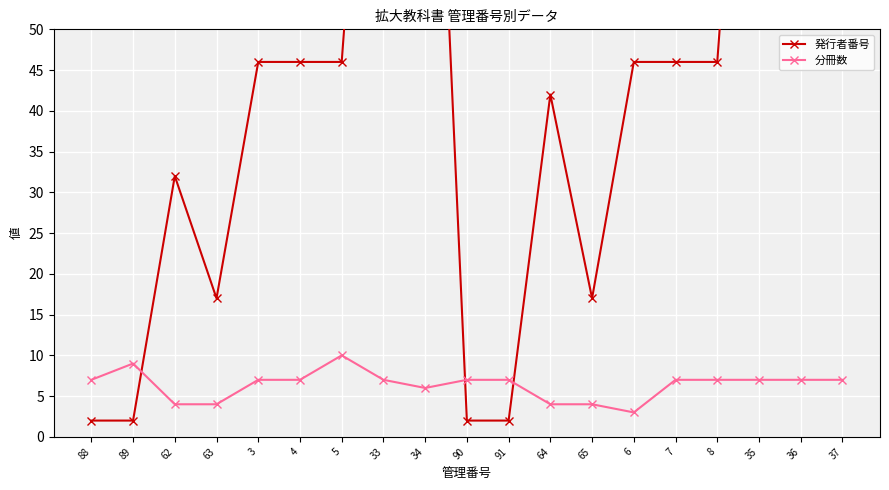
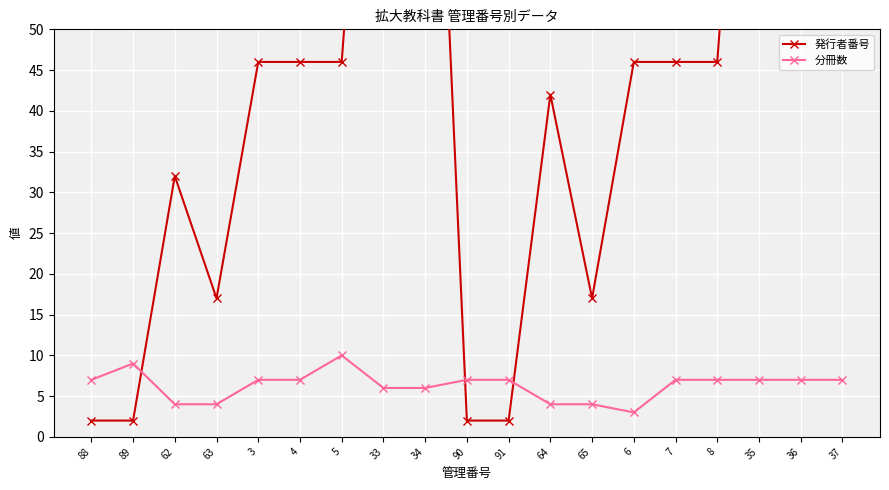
  {
    "発行者番号": {
      "88": 2,
      "89": 2,
      "62": 32,
      "63": 17,
      "3": 46,
      "4": 46,
      "5": 46,
      "90": 2,
      "91": 2,
      "64": 42,
      "65": 17,
      "6": 46,
      "7": 46,
      "8": 46
    },
    "分冊数": {
      "88": 7,
      "89": 9,
      "62": 4,
      "63": 4,
      "3": 7,
      "4": 7,
      "5": 10,
-     "33": 7,
+     "33": 6,
      "34": 6,
      "90": 7,
      "91": 7,
      "64": 4,
      "65": 4,
      "6": 3,
      "7": 7,
      "8": 7,
      "35": 7,
      "36": 7,
      "37": 7
    }
  }
